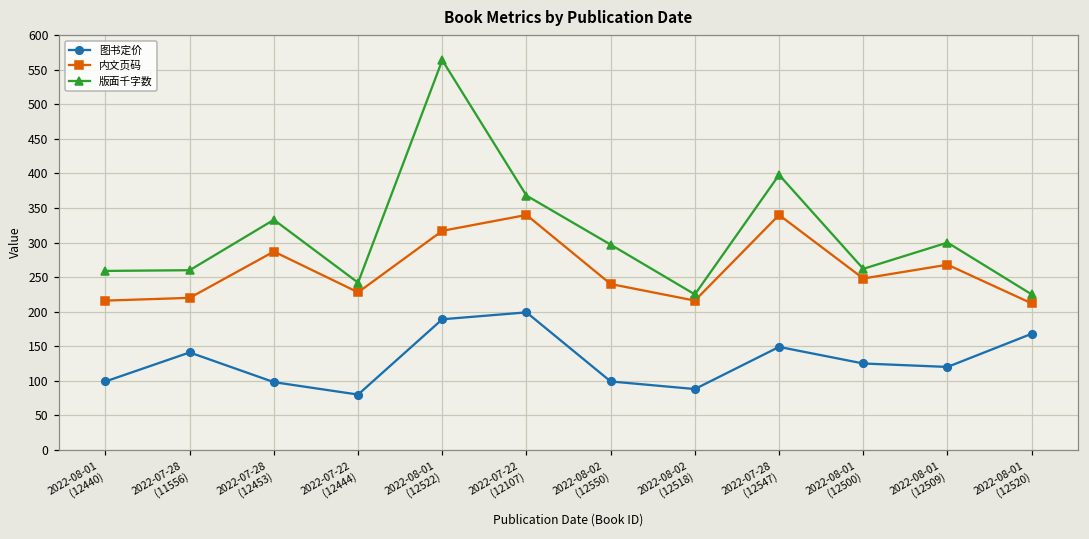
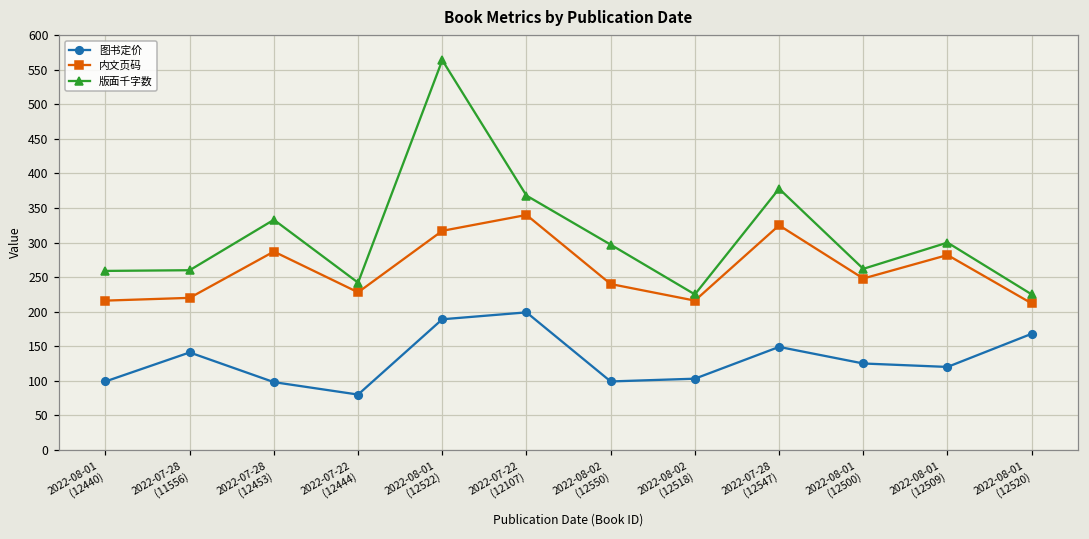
  {
    "图书定价": {
      "2022-08-01 (12440)": 100,
      "2022-07-28 (11556)": 140,
      "2022-07-28 (12453)": 100,
      "2022-07-22 (12444)": 80,
      "2022-08-01 (12522)": 190,
      "2022-07-22 (12107)": 200,
      "2022-08-02 (12550)": 100,
-     "2022-08-02 (12518)": 90,
+     "2022-08-02 (12518)": 100,
      "2022-07-28 (12547)": 150,
      "2022-08-01 (12500)": 130,
      "2022-08-01 (12509)": 120,
      "2022-08-01 (12520)": 170
    },
    "内文页码": {
      "2022-08-01 (12440)": 220,
      "2022-07-28 (11556)": 220,
      "2022-07-28 (12453)": 290,
      "2022-07-22 (12444)": 230,
      "2022-08-01 (12522)": 320,
      "2022-07-22 (12107)": 340,
      "2022-08-02 (12550)": 240,
      "2022-08-02 (12518)": 220,
-     "2022-07-28 (12547)": 340,
+     "2022-07-28 (12547)": 330,
      "2022-08-01 (12500)": 250,
-     "2022-08-01 (12509)": 270,
+     "2022-08-01 (12509)": 280,
      "2022-08-01 (12520)": 210
    },
    "版面千字数": {
      "2022-08-01 (12440)": 260,
      "2022-07-28 (11556)": 260,
      "2022-07-28 (12453)": 330,
      "2022-07-22 (12444)": 240,
      "2022-08-01 (12522)": 560,
      "2022-07-22 (12107)": 370,
      "2022-08-02 (12550)": 300,
      "2022-08-02 (12518)": 230,
-     "2022-07-28 (12547)": 400,
+     "2022-07-28 (12547)": 380,
      "2022-08-01 (12500)": 260,
      "2022-08-01 (12509)": 300,
      "2022-08-01 (12520)": 230
    }
  }
